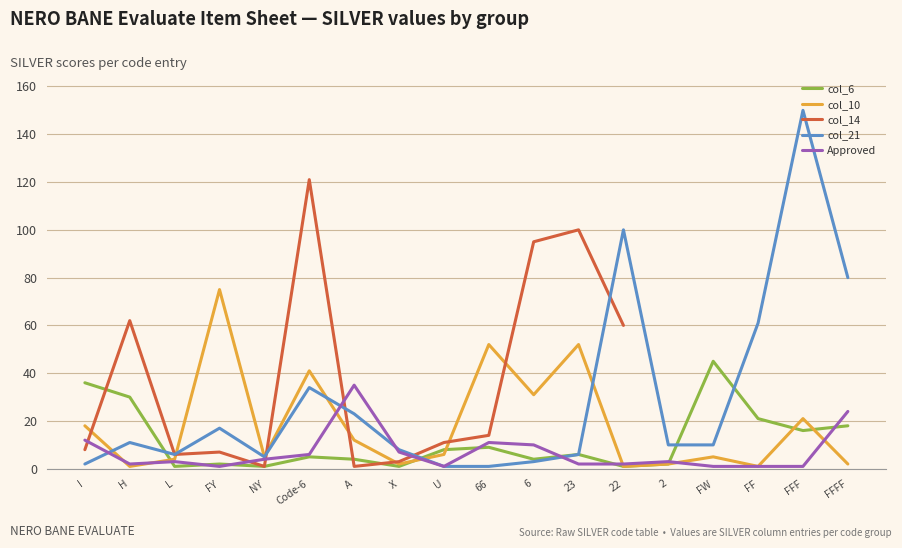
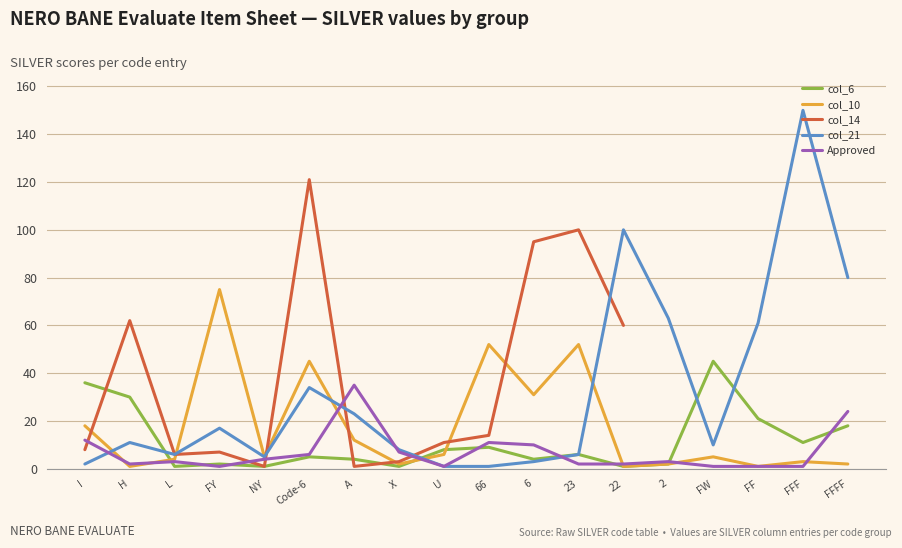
  {
    "col_6": {
      "I": 36,
      "H": 30,
      "L": 1,
      "A": 4,
      "U": 8,
      "66": 9,
      "FW": 45,
      "FF": 21,
-     "FFF": 16,
+     "FFF": 11,
      "FFFF": 18
    },
    "col_10": {
      "I": 18,
      "FY": 75,
-     "Code-6": 41,
+     "Code-6": 45,
      "A": 12,
      "U": 6,
      "66": 52,
      "6": 31,
      "23": 52,
      "FW": 5,
-     "FFF": 21,
+     "FFF": 3,
      "FFFF": 2
    },
    "col_14": {
      "I": 8,
      "H": 62,
      "FY": 7,
      "Code-6": 121,
      "A": 1,
      "U": 11,
      "66": 14,
      "6": 95,
      "23": 100,
      "22": 60
    },
    "col_21": {
      "I": 2,
      "H": 11,
      "FY": 17,
      "Code-6": 34,
      "A": 23,
      "66": 1,
      "22": 100,
-     "2": 10,
+     "2": 63,
      "FW": 10,
      "FF": 61,
      "FFF": 150,
      "FFFF": 80
    },
    "Approved": {
      "I": 12,
      "A": 35,
      "66": 11,
      "6": 10,
      "23": 2,
      "FW": 1,
      "FFF": 1,
      "FFFF": 24
    }
  }
